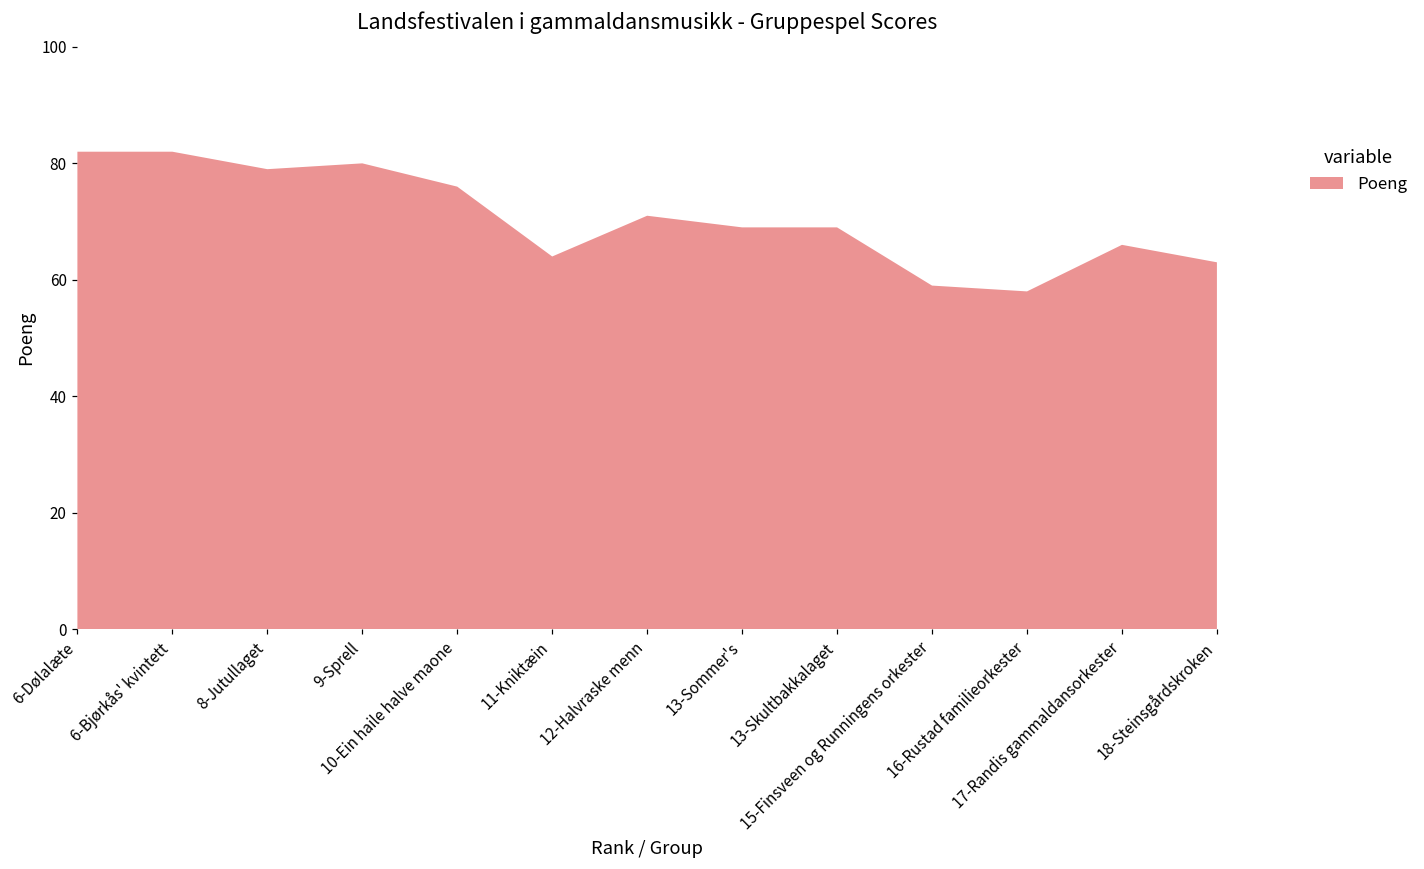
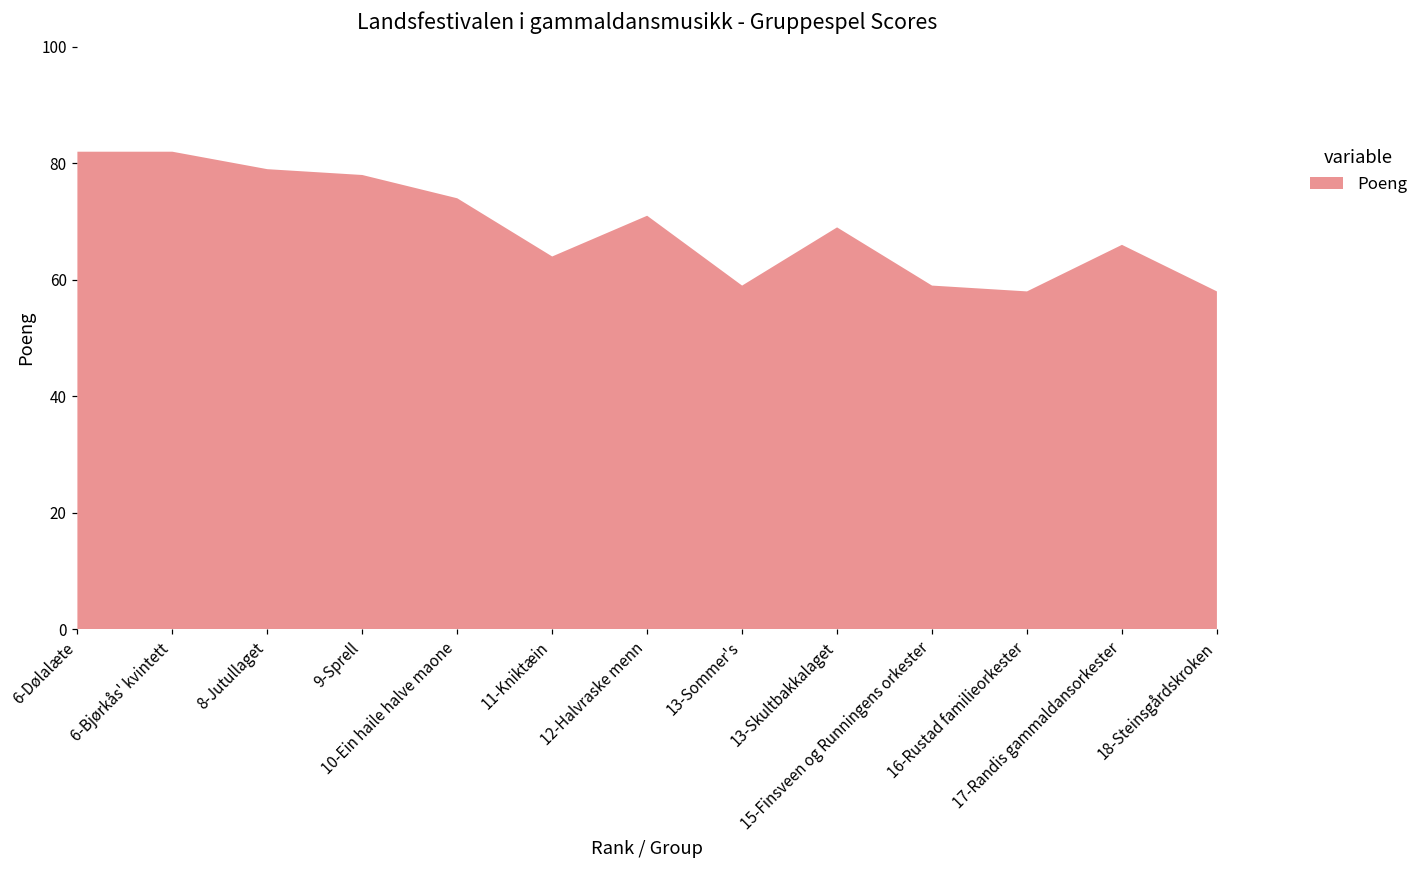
  {
    "6-Dølalæte": 82,
    "6-Bjørkås' kvintett": 82,
    "8-Jutullaget": 79,
-   "9-Sprell": 80,
-   "10-Ein haile halve maone": 76,
+   "9-Sprell": 78,
+   "10-Ein haile halve maone": 74,
    "11-Kniktæin": 64,
    "12-Halvraske menn": 71,
-   "13-Sommer's": 69,
+   "13-Sommer's": 59,
    "13-Skultbakkalaget": 69,
    "15-Finsveen og Runningens orkester": 59,
    "16-Rustad familieorkester": 58,
    "17-Randis gammaldansorkester": 66,
-   "18-Steinsgårdskroken": 63
+   "18-Steinsgårdskroken": 58
  }
